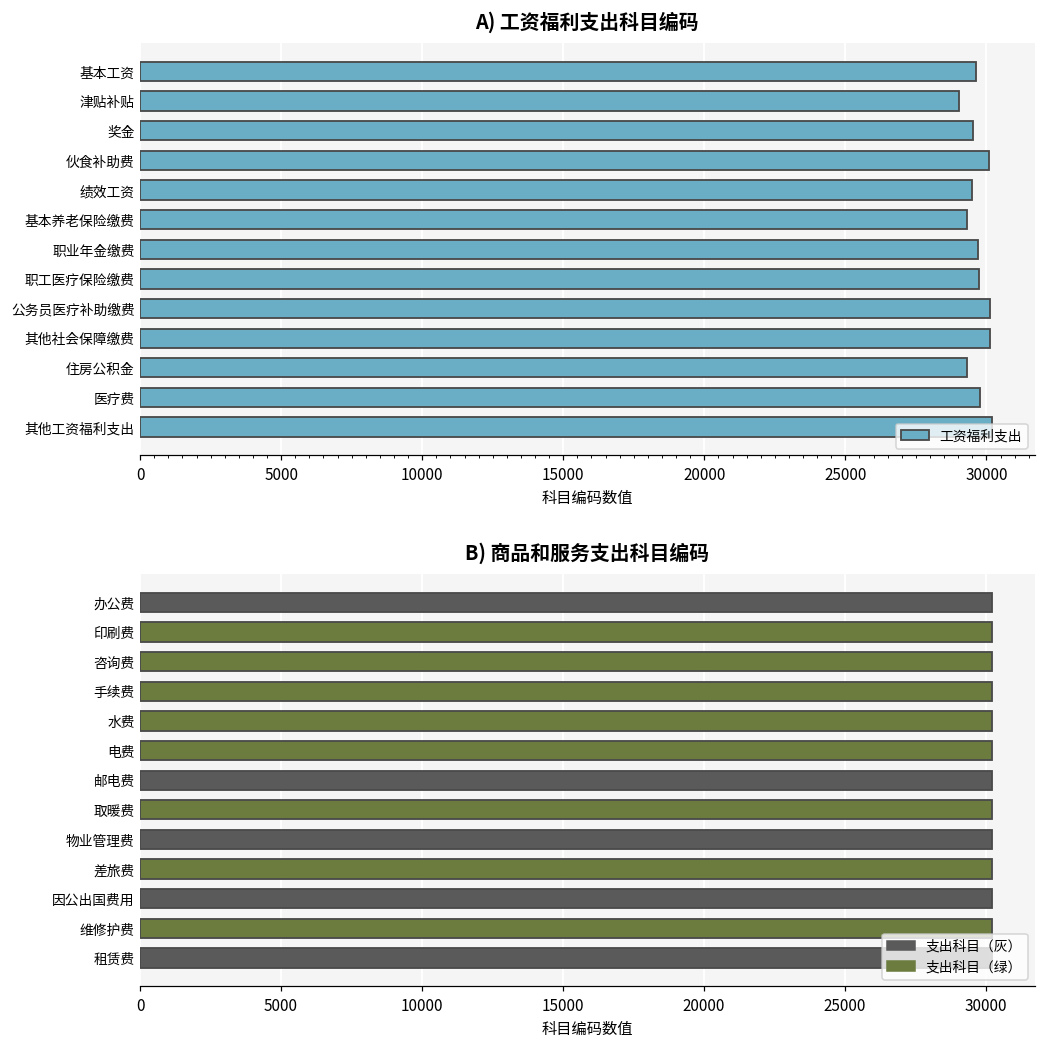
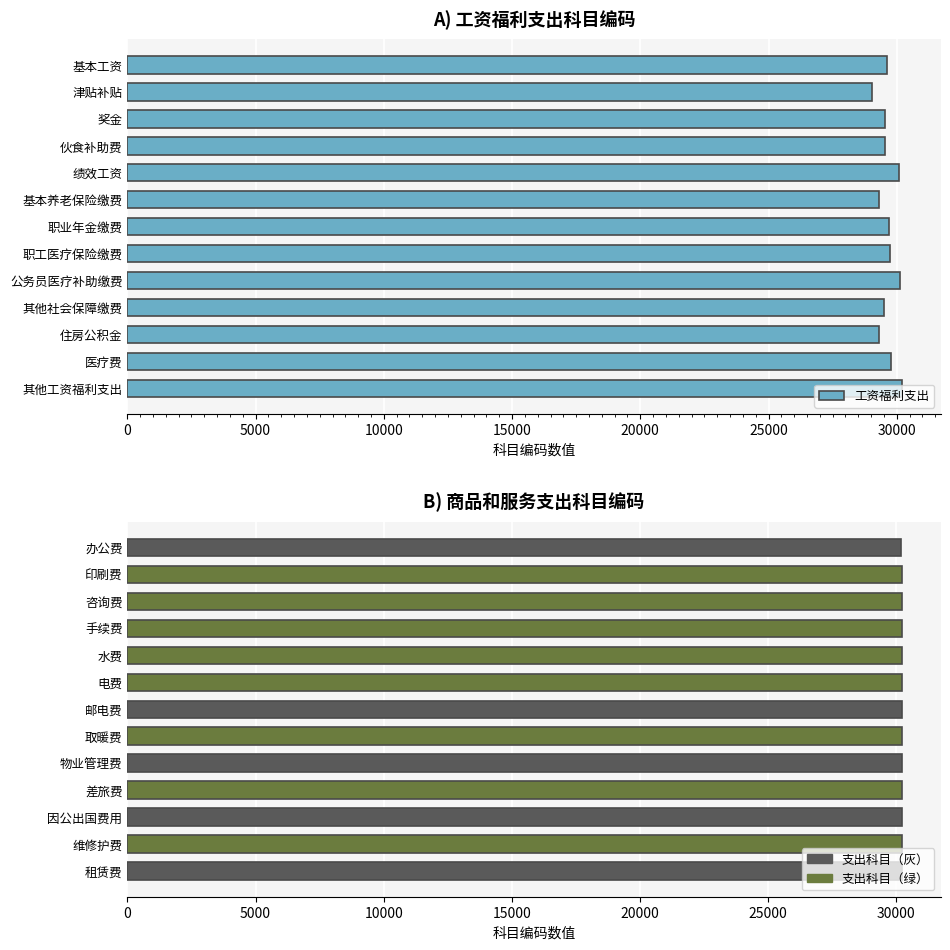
  {
    "A) 工资福利支出科目编码": {
      "基本工资": 29600,
      "津贴补贴": 29000,
      "奖金": 29500,
-     "伙食补助费": 30100,
-     "绩效工资": 29500,
+     "伙食补助费": 29600,
+     "绩效工资": 30100,
      "基本养老保险缴费": 29300,
      "职业年金缴费": 29700,
      "职工医疗保险缴费": 29700,
      "公务员医疗补助缴费": 30100,
-     "其他社会保障缴费": 30100,
+     "其他社会保障缴费": 29500,
      "住房公积金": 29300,
      "医疗费": 29800
    },
    "B) 商品和服务支出科目编码": {
      "办公费": 30200,
      "印刷费": 30200,
      "咨询费": 30200,
      "手续费": 30200,
      "水费": 30200,
      "电费": 30200,
      "邮电费": 30200,
      "取暖费": 30200,
      "物业管理费": 30200,
      "差旅费": 30200,
      "因公出国费用": 30200,
      "维修护费": 30200
    }
  }
